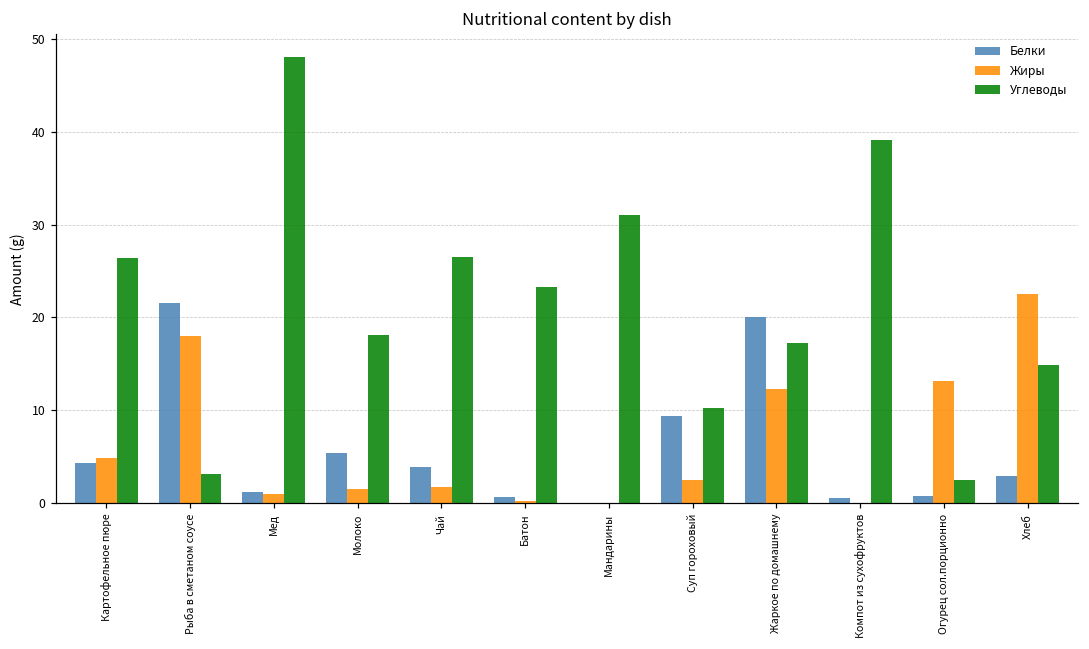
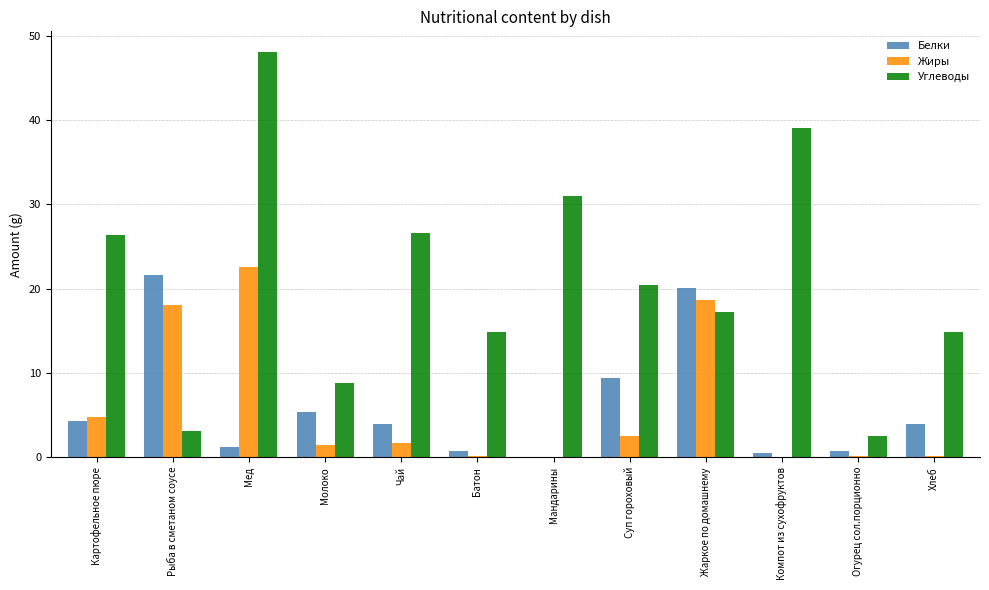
  {
    "Белки": {
      "Картофельное пюре": 4,
      "Рыба в сметаном соусе": 22,
      "Мед": 1,
      "Молоко": 5,
      "Чай": 4,
      "Батон": 1,
      "Мандарины": 0,
      "Суп гороховый": 9,
      "Жаркое по домашнему": 20,
      "Компот из сухофруктов": 1,
      "Огурец сол.порционно": 1,
-     "Хлеб": 3
+     "Хлеб": 4
    },
    "Жиры": {
      "Картофельное пюре": 5,
      "Рыба в сметаном соусе": 18,
-     "Мед": 1,
+     "Мед": 23,
      "Молоко": 2,
      "Чай": 2,
      "Мандарины": 0,
      "Суп гороховый": 3,
-     "Жаркое по домашнему": 12,
+     "Жаркое по домашнему": 19,
      "Компот из сухофруктов": 0,
-     "Огурец сол.порционно": 13,
-     "Хлеб": 23
+     "Огурец сол.порционно": 0,
+     "Хлеб": 0
    },
    "Углеводы": {
      "Картофельное пюре": 26,
      "Рыба в сметаном соусе": 3,
      "Мед": 48,
-     "Молоко": 18,
+     "Молоко": 9,
      "Чай": 27,
-     "Батон": 23,
+     "Батон": 15,
      "Мандарины": 31,
-     "Суп гороховый": 10,
+     "Суп гороховый": 20,
      "Жаркое по домашнему": 17,
      "Компот из сухофруктов": 39,
      "Огурец сол.порционно": 3,
      "Хлеб": 15
    }
  }
